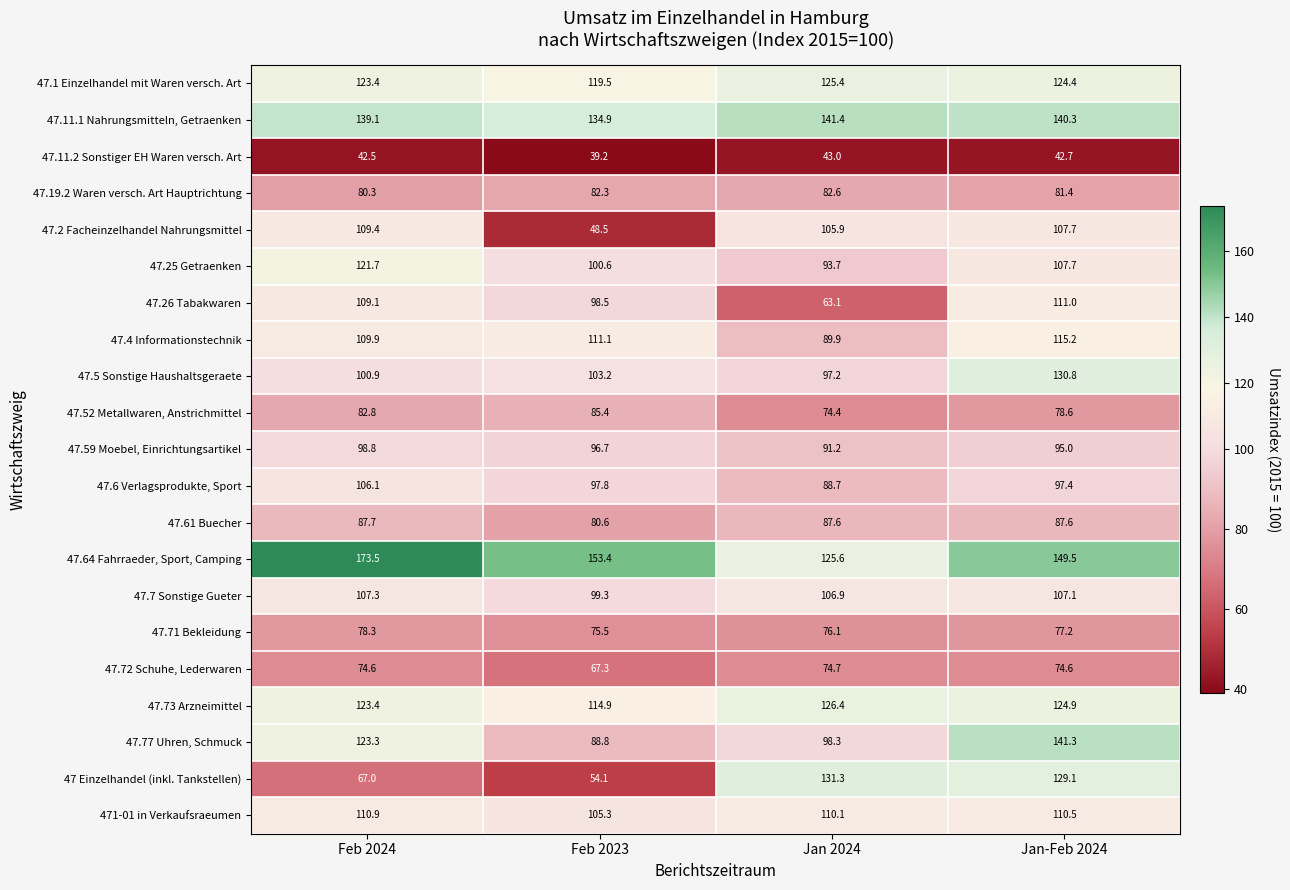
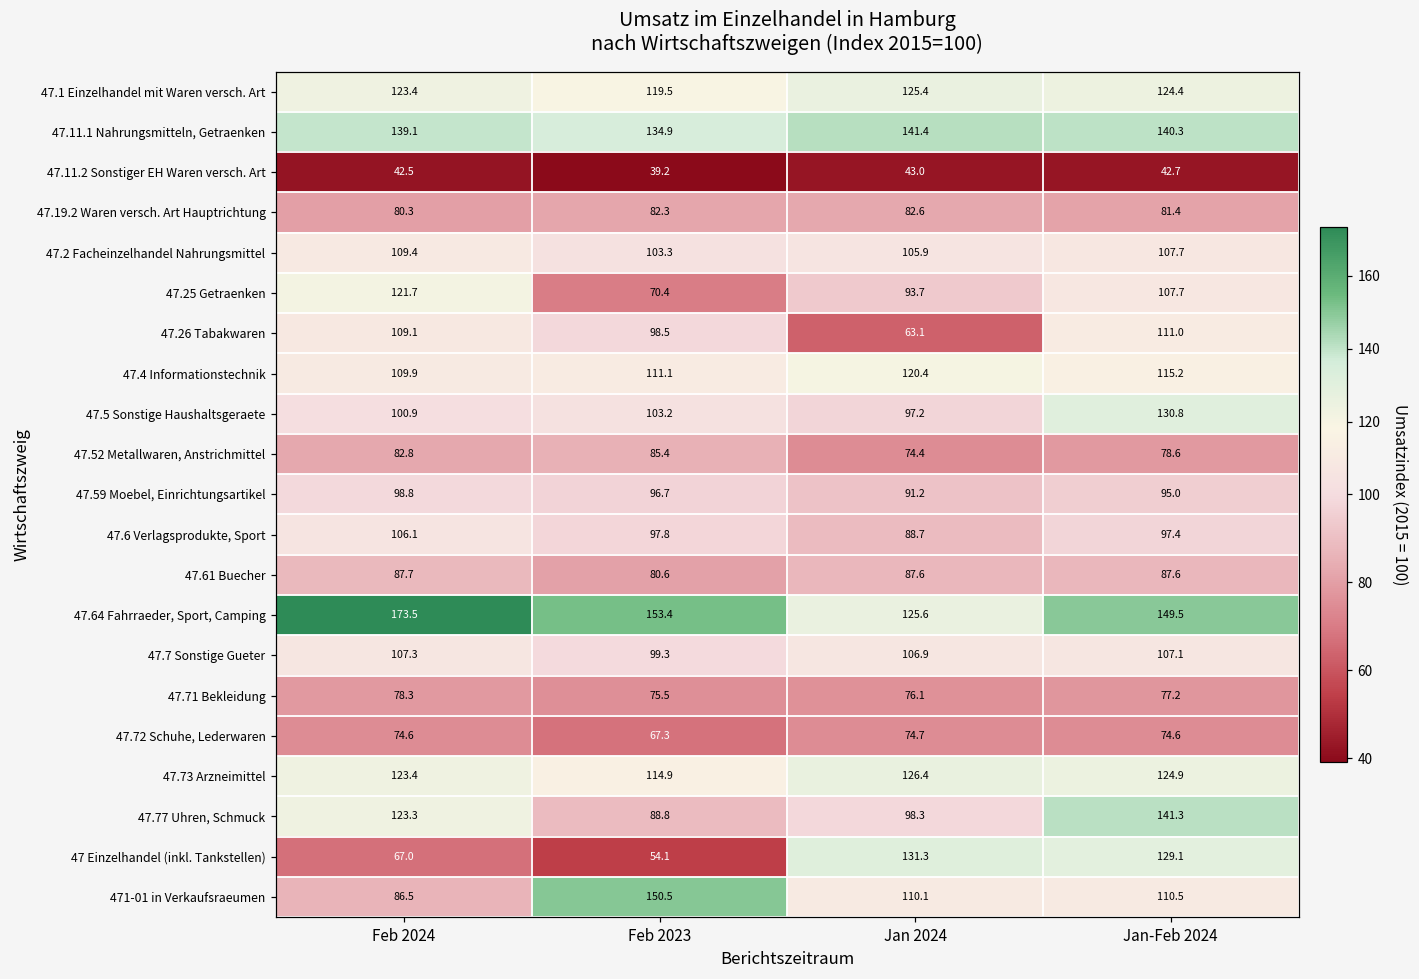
  {
    "47.1 Einzelhandel mit Waren versch. Art": {
      "Feb 2024": 123.4,
      "Feb 2023": 119.5,
      "Jan 2024": 125.4,
      "Jan-Feb 2024": 124.4
    },
    "47.11.1 Nahrungsmitteln, Getraenken": {
      "Feb 2024": 139.1,
      "Feb 2023": 134.9,
      "Jan 2024": 141.4,
      "Jan-Feb 2024": 140.3
    },
    "47.11.2 Sonstiger EH Waren versch. Art": {
      "Feb 2024": 42.5,
      "Feb 2023": 39.2,
      "Jan 2024": 43.0,
      "Jan-Feb 2024": 42.7
    },
    "47.19.2 Waren versch. Art Hauptrichtung": {
      "Feb 2024": 80.3,
      "Feb 2023": 82.3,
      "Jan 2024": 82.6,
      "Jan-Feb 2024": 81.4
    },
    "47.2 Facheinzelhandel Nahrungsmittel": {
      "Feb 2024": 109.4,
-     "Feb 2023": 48.5,
+     "Feb 2023": 103.3,
      "Jan 2024": 105.9,
      "Jan-Feb 2024": 107.7
    },
    "47.25 Getraenken": {
      "Feb 2024": 121.7,
-     "Feb 2023": 100.6,
+     "Feb 2023": 70.4,
      "Jan 2024": 93.7,
      "Jan-Feb 2024": 107.7
    },
    "47.26 Tabakwaren": {
      "Feb 2024": 109.1,
      "Feb 2023": 98.5,
      "Jan 2024": 63.1,
      "Jan-Feb 2024": 111.0
    },
    "47.4 Informationstechnik": {
      "Feb 2024": 109.9,
      "Feb 2023": 111.1,
-     "Jan 2024": 89.9,
+     "Jan 2024": 120.4,
      "Jan-Feb 2024": 115.2
    },
    "47.5 Sonstige Haushaltsgeraete": {
      "Feb 2024": 100.9,
      "Feb 2023": 103.2,
      "Jan 2024": 97.2,
      "Jan-Feb 2024": 130.8
    },
    "47.52 Metallwaren, Anstrichmittel": {
      "Feb 2024": 82.8,
      "Feb 2023": 85.4,
      "Jan 2024": 74.4,
      "Jan-Feb 2024": 78.6
    },
    "47.59 Moebel, Einrichtungsartikel": {
      "Feb 2024": 98.8,
      "Feb 2023": 96.7,
      "Jan 2024": 91.2,
      "Jan-Feb 2024": 95.0
    },
    "47.6 Verlagsprodukte, Sport": {
      "Feb 2024": 106.1,
      "Feb 2023": 97.8,
      "Jan 2024": 88.7,
      "Jan-Feb 2024": 97.4
    },
    "47.61 Buecher": {
      "Feb 2024": 87.7,
      "Feb 2023": 80.6,
      "Jan 2024": 87.6,
      "Jan-Feb 2024": 87.6
    },
    "47.64 Fahrraeder, Sport, Camping": {
      "Feb 2024": 173.5,
      "Feb 2023": 153.4,
      "Jan 2024": 125.6,
      "Jan-Feb 2024": 149.5
    },
    "47.7 Sonstige Gueter": {
      "Feb 2024": 107.3,
      "Feb 2023": 99.3,
      "Jan 2024": 106.9,
      "Jan-Feb 2024": 107.1
    },
    "47.71 Bekleidung": {
      "Feb 2024": 78.3,
      "Feb 2023": 75.5,
      "Jan 2024": 76.1,
      "Jan-Feb 2024": 77.2
    },
    "47.72 Schuhe, Lederwaren": {
      "Feb 2024": 74.6,
      "Feb 2023": 67.3,
      "Jan 2024": 74.7,
      "Jan-Feb 2024": 74.6
    },
    "47.73 Arzneimittel": {
      "Feb 2024": 123.4,
      "Feb 2023": 114.9,
      "Jan 2024": 126.4,
      "Jan-Feb 2024": 124.9
    },
    "47.77 Uhren, Schmuck": {
      "Feb 2024": 123.3,
      "Feb 2023": 88.8,
      "Jan 2024": 98.3,
      "Jan-Feb 2024": 141.3
    },
    "47 Einzelhandel (inkl. Tankstellen)": {
      "Feb 2024": 67.0,
      "Feb 2023": 54.1,
      "Jan 2024": 131.3,
      "Jan-Feb 2024": 129.1
    },
    "471-01 in Verkaufsraeumen": {
-     "Feb 2024": 110.9,
-     "Feb 2023": 105.3,
+     "Feb 2024": 86.5,
+     "Feb 2023": 150.5,
      "Jan 2024": 110.1,
      "Jan-Feb 2024": 110.5
    }
  }
